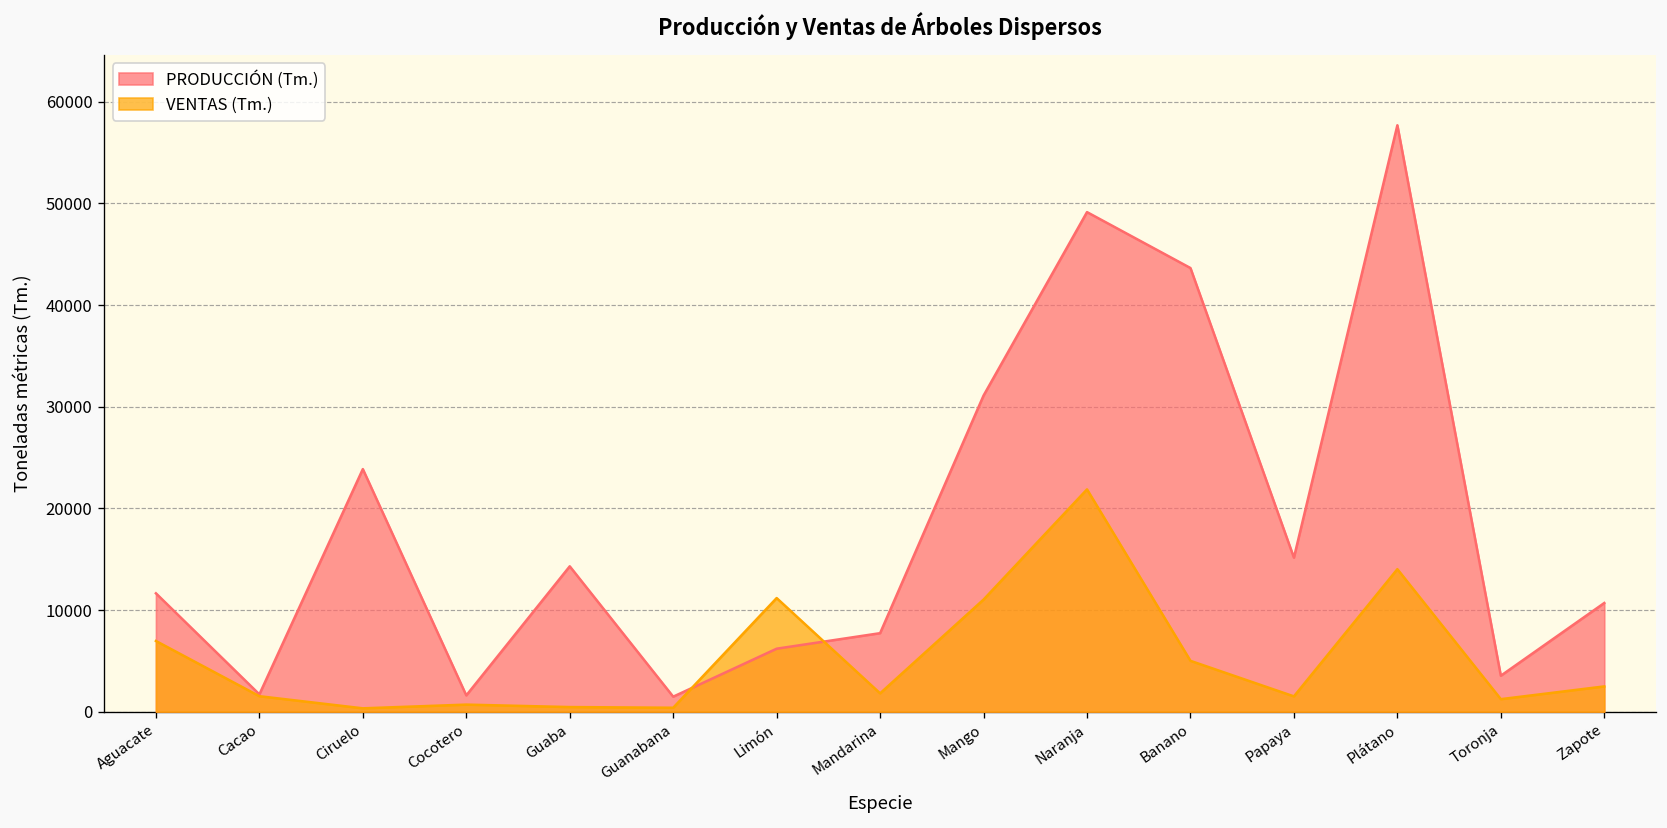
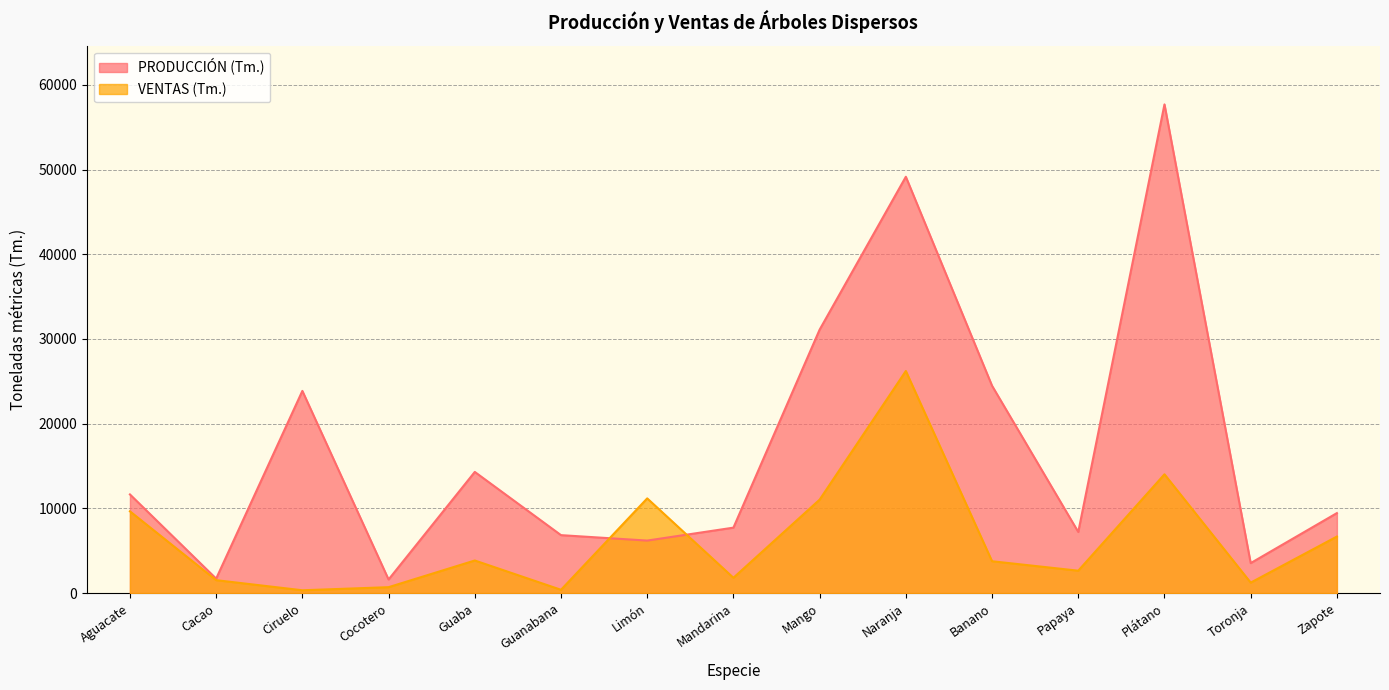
  {
    "PRODUCCIÓN (Tm.)": {
      "Aguacate": 12000,
      "Ciruelo": 24000,
      "Cocotero": 2000,
      "Guaba": 14000,
-     "Guanabana": 1000,
+     "Guanabana": 7000,
      "Limón": 6000,
      "Mandarina": 8000,
      "Mango": 31000,
      "Naranja": 49000,
-     "Banano": 44000,
-     "Papaya": 15000,
+     "Banano": 24000,
+     "Papaya": 7000,
      "Plátano": 58000,
      "Toronja": 4000,
-     "Zapote": 11000
+     "Zapote": 9000
    },
    "VENTAS (Tm.)": {
-     "Aguacate": 7000,
+     "Aguacate": 10000,
      "Ciruelo": 0,
      "Cocotero": 1000,
-     "Guaba": 0,
+     "Guaba": 4000,
      "Guanabana": 0,
      "Limón": 11000,
      "Mandarina": 2000,
      "Mango": 11000,
-     "Naranja": 22000,
-     "Banano": 5000,
-     "Papaya": 2000,
+     "Naranja": 26000,
+     "Banano": 4000,
+     "Papaya": 3000,
      "Plátano": 14000,
      "Toronja": 1000,
-     "Zapote": 2000
+     "Zapote": 7000
    }
  }
